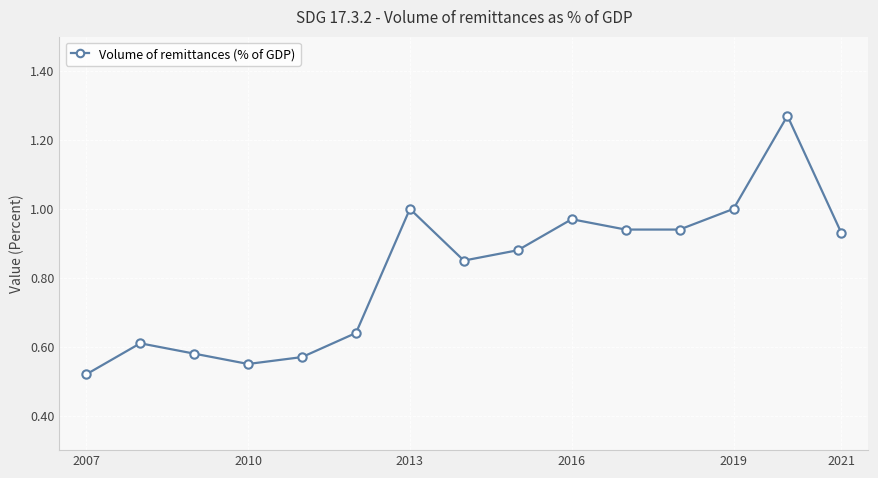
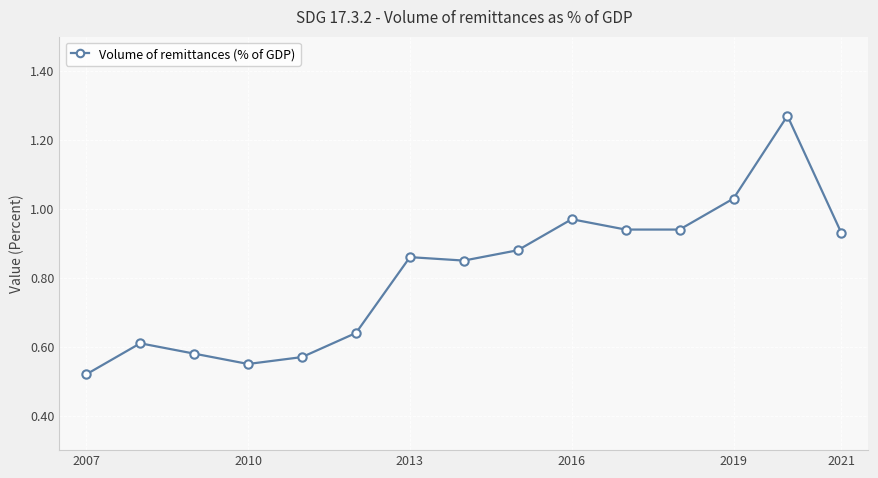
  {
    "2007": 0.52,
    "2010": 0.55,
-   "2013": 1.00,
+   "2013": 0.86,
    "2016": 0.97,
-   "2019": 1.00,
+   "2019": 1.03,
    "2021": 0.93
  }
